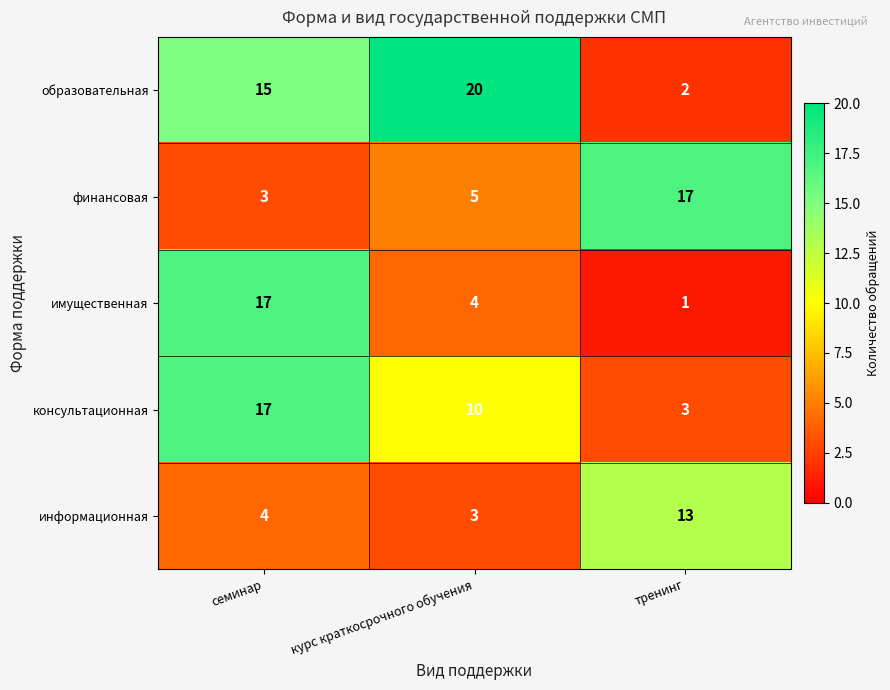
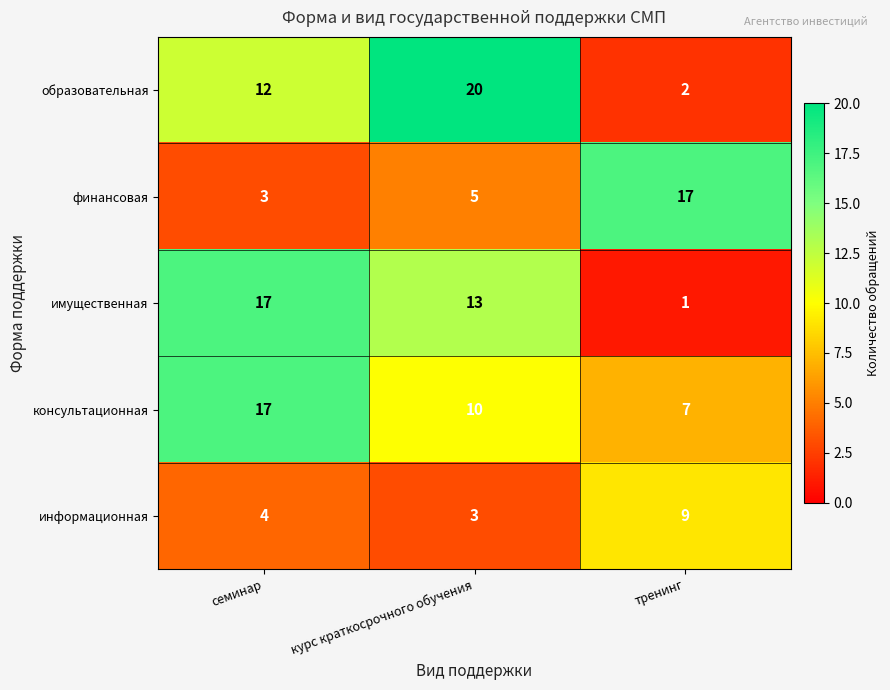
  {
    "образовательная": {
-     "семинар": 15,
+     "семинар": 12,
      "курс краткосрочного обучения": 20,
      "тренинг": 2
    },
    "финансовая": {
      "семинар": 3,
      "курс краткосрочного обучения": 5,
      "тренинг": 17
    },
    "имущественная": {
      "семинар": 17,
-     "курс краткосрочного обучения": 4,
+     "курс краткосрочного обучения": 13,
      "тренинг": 1
    },
    "консультационная": {
      "семинар": 17,
      "курс краткосрочного обучения": 10,
-     "тренинг": 3
+     "тренинг": 7
    },
    "информационная": {
      "семинар": 4,
      "курс краткосрочного обучения": 3,
-     "тренинг": 13
+     "тренинг": 9
    }
  }
